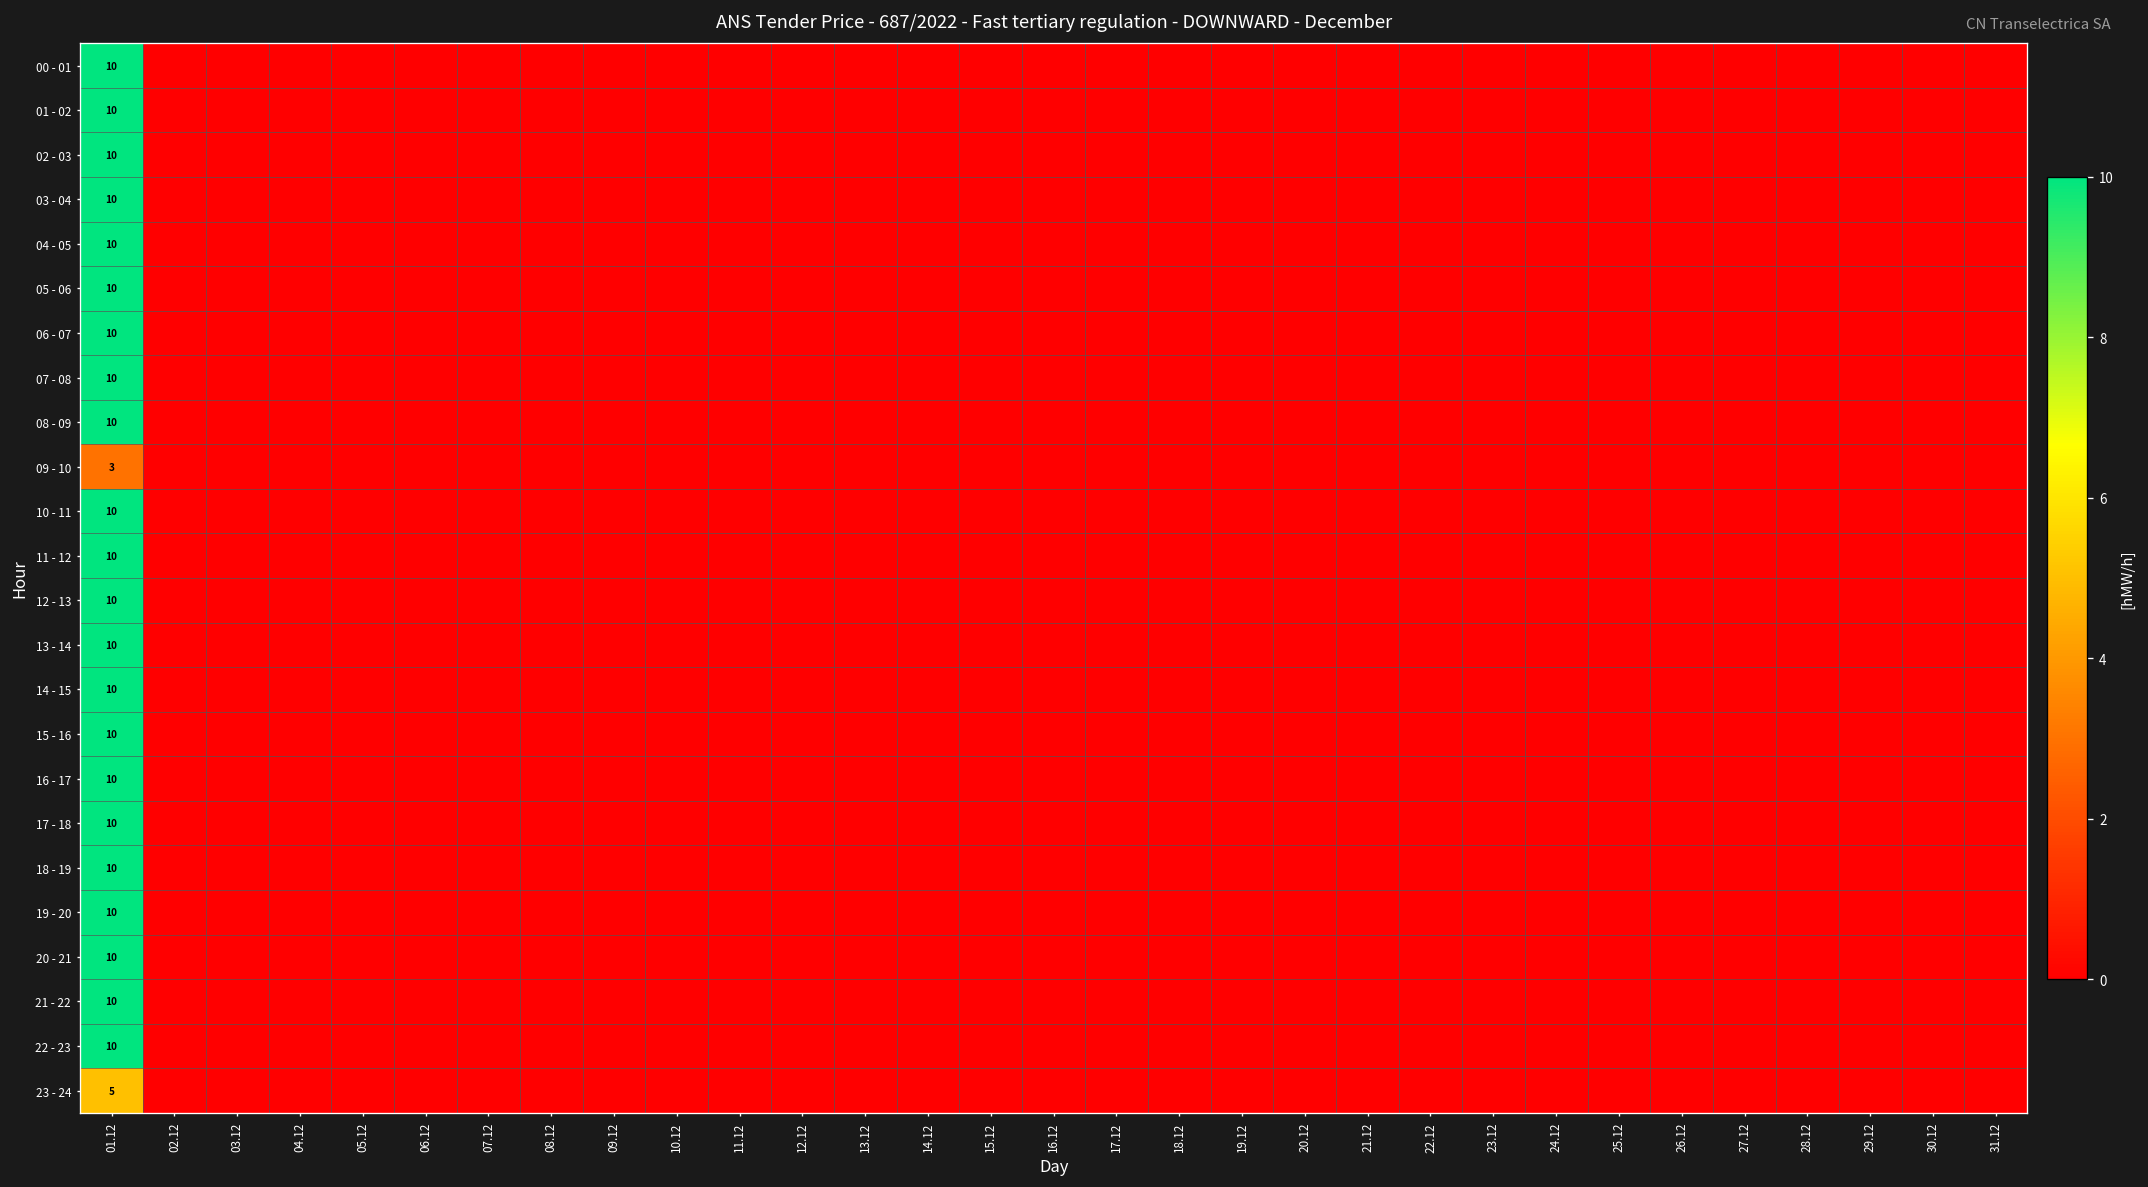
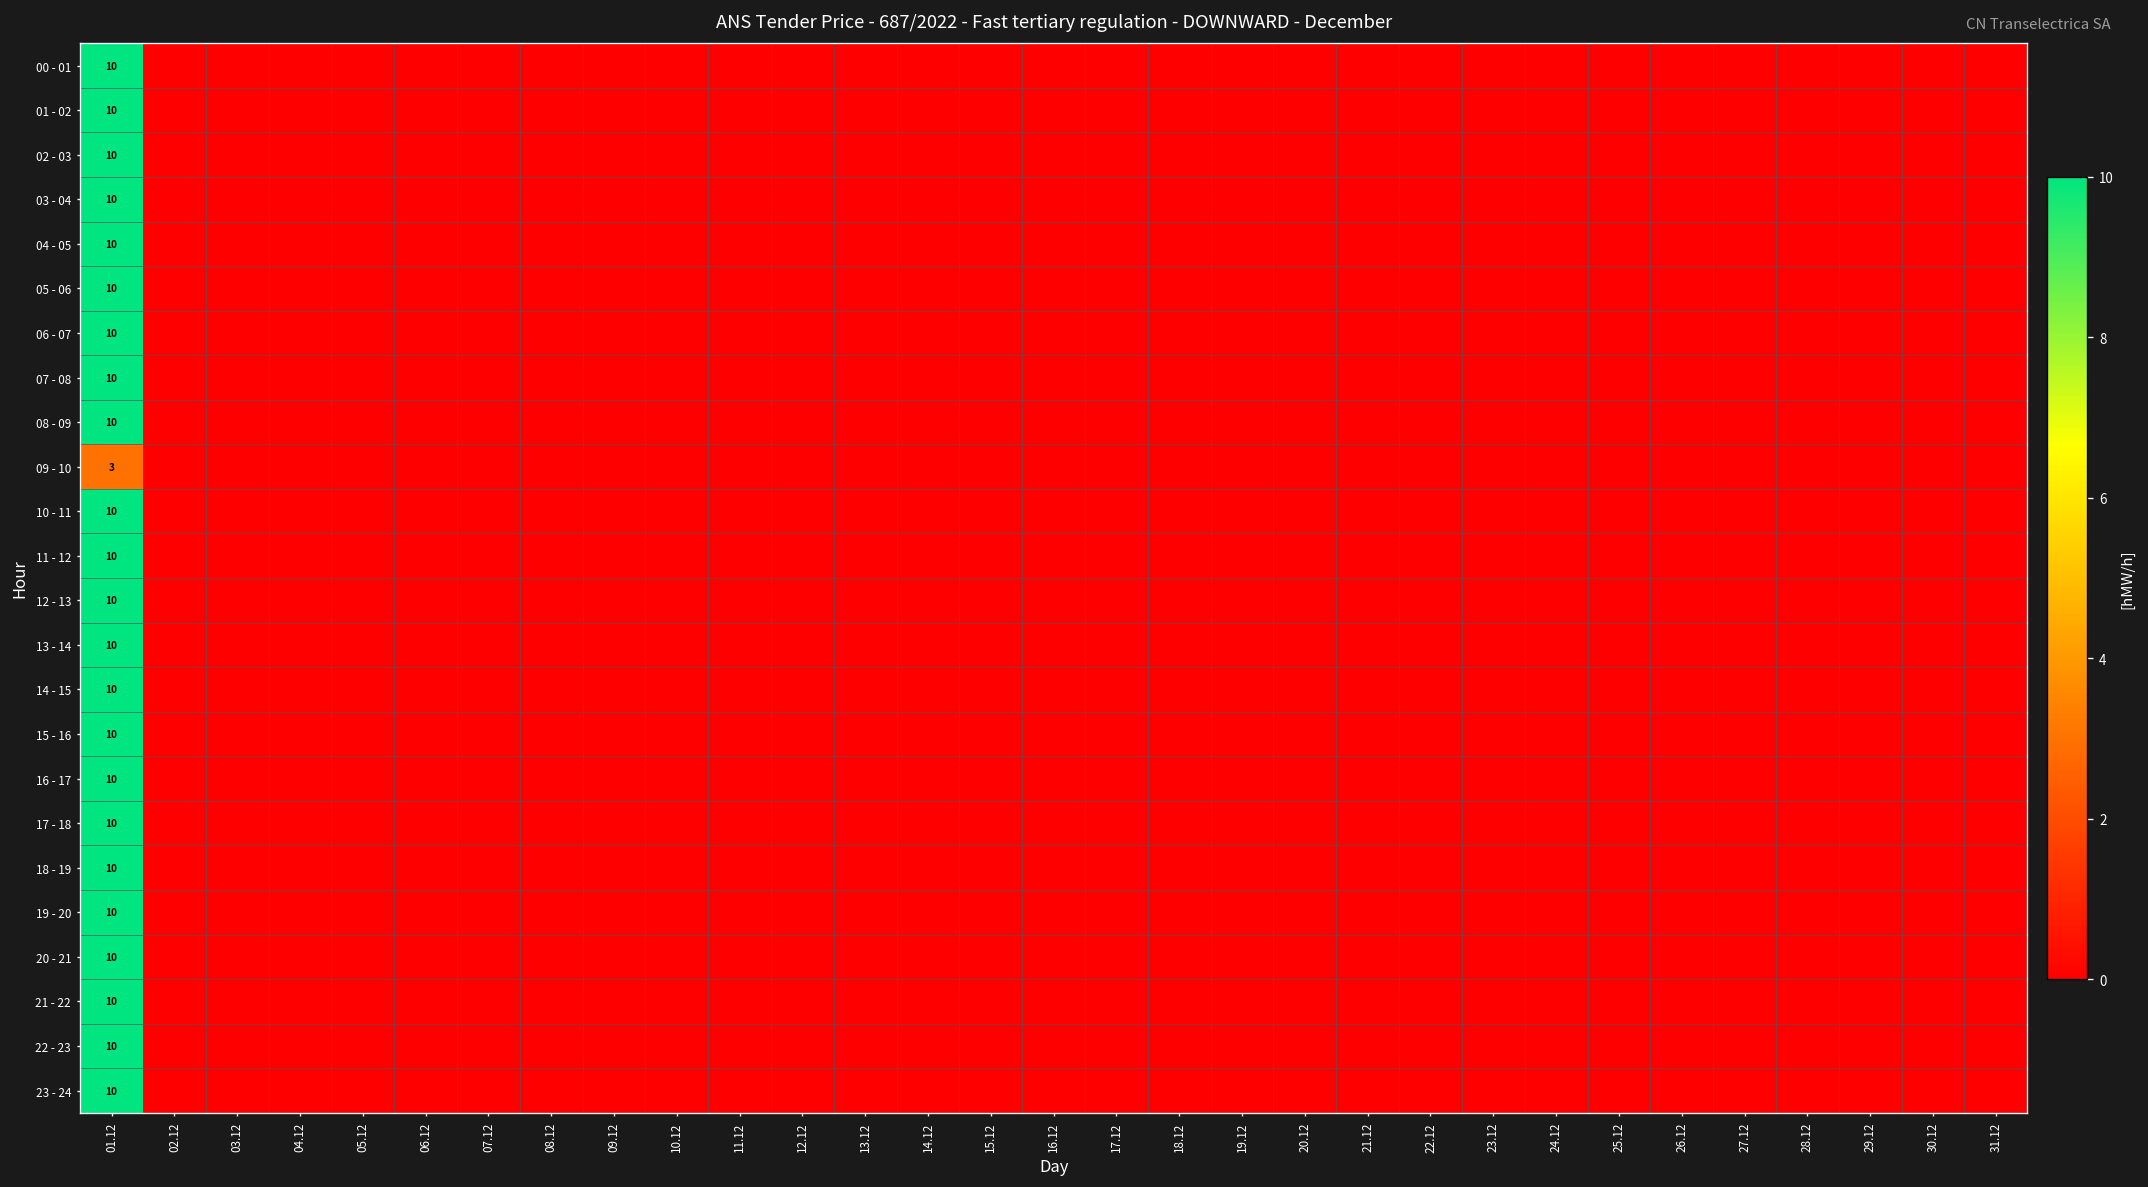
  {
    "00 - 01": {
      "01.12": 10
    },
    "01 - 02": {
      "01.12": 10
    },
    "02 - 03": {
      "01.12": 10
    },
    "03 - 04": {
      "01.12": 10
    },
    "04 - 05": {
      "01.12": 10
    },
    "05 - 06": {
      "01.12": 10
    },
    "06 - 07": {
      "01.12": 10
    },
    "07 - 08": {
      "01.12": 10
    },
    "08 - 09": {
      "01.12": 10
    },
    "09 - 10": {
      "01.12": 3
    },
    "10 - 11": {
      "01.12": 10
    },
    "11 - 12": {
      "01.12": 10
    },
    "12 - 13": {
      "01.12": 10
    },
    "13 - 14": {
      "01.12": 10
    },
    "14 - 15": {
      "01.12": 10
    },
    "15 - 16": {
      "01.12": 10
    },
    "16 - 17": {
      "01.12": 10
    },
    "17 - 18": {
      "01.12": 10
    },
    "18 - 19": {
      "01.12": 10
    },
    "19 - 20": {
      "01.12": 10
    },
    "20 - 21": {
      "01.12": 10
    },
    "21 - 22": {
      "01.12": 10
    },
    "22 - 23": {
      "01.12": 10
    },
    "23 - 24": {
-     "01.12": 5
+     "01.12": 10
    }
  }
